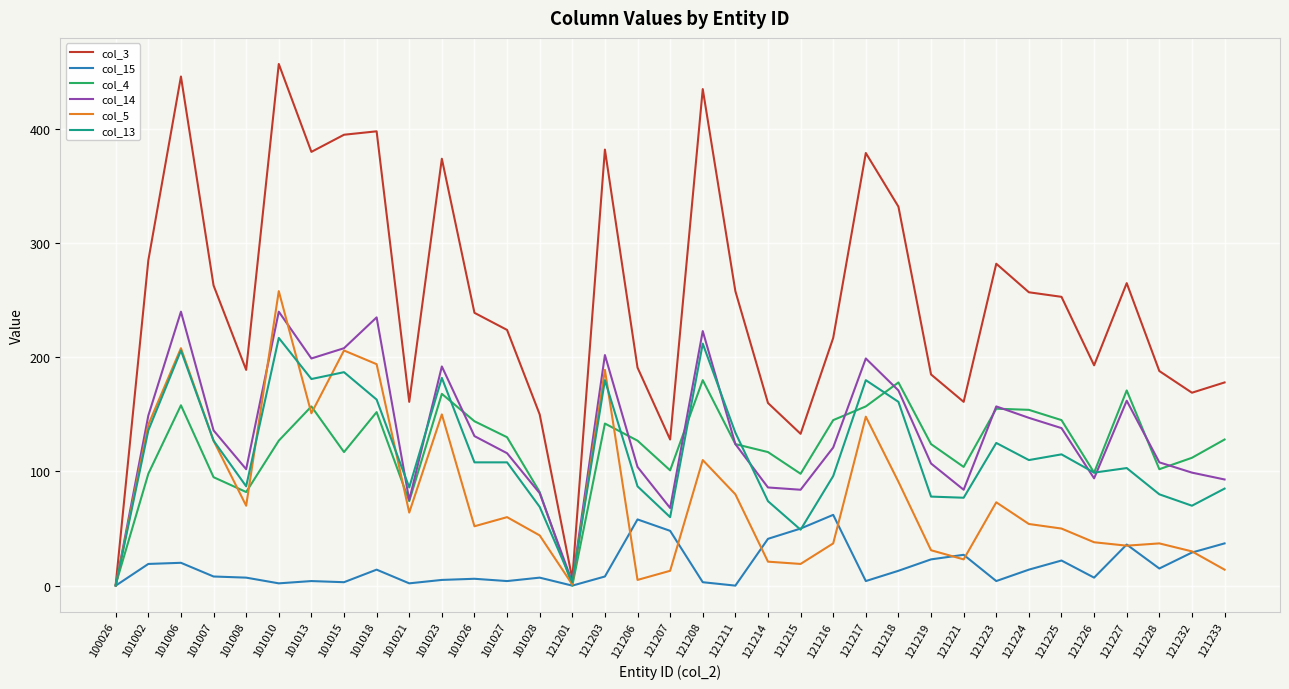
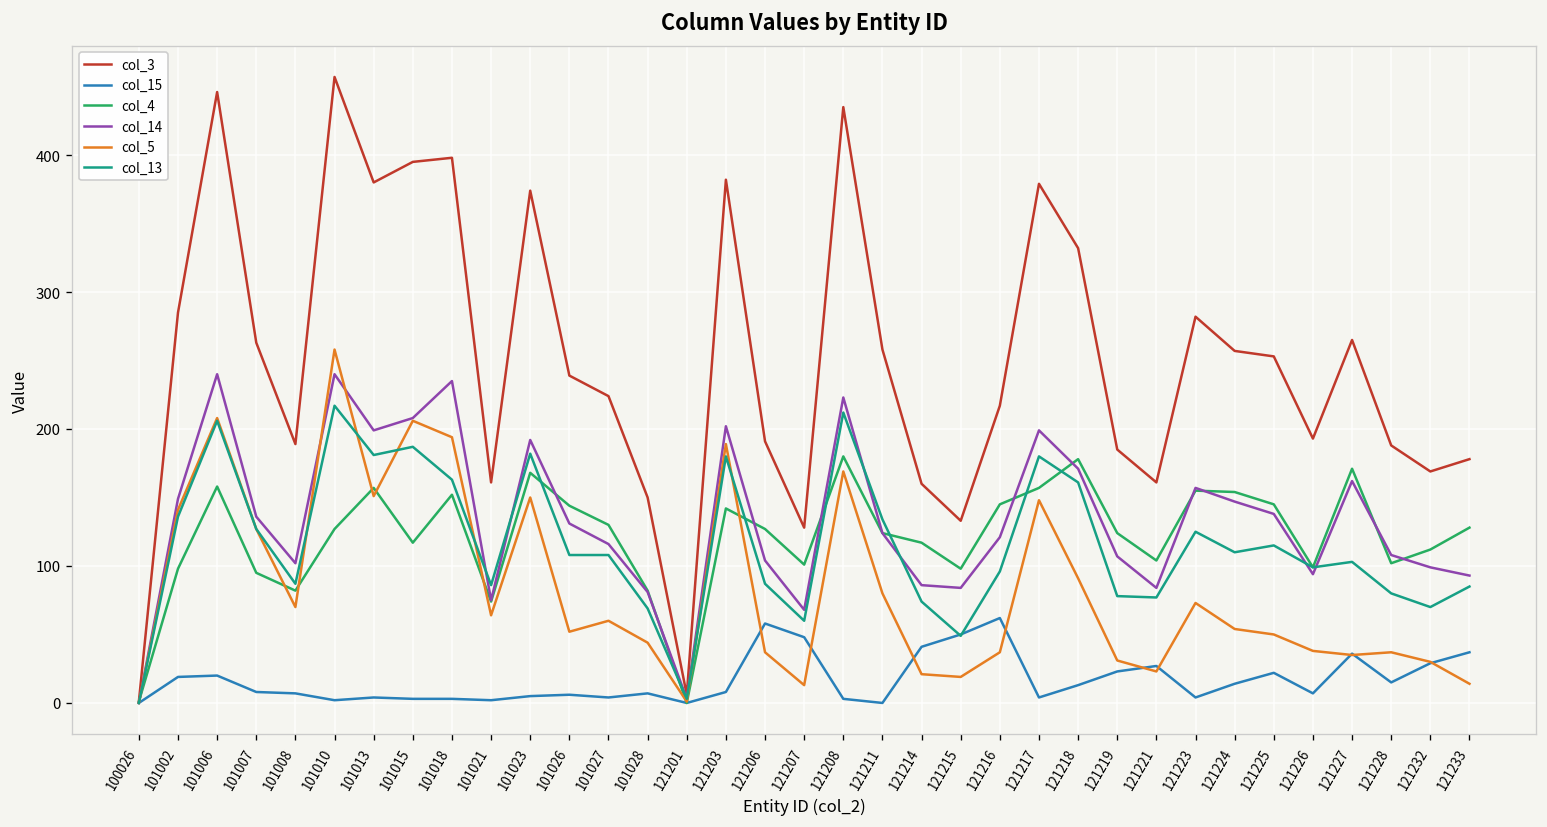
  {
    "col_3": {
      "101002": 285,
      "101006": 446,
      "101007": 263,
      "101008": 189,
      "101010": 457,
      "101013": 380,
      "101015": 395,
      "101018": 398,
      "101021": 161,
      "101023": 374,
      "101026": 239,
      "101027": 224,
      "101028": 150,
      "121201": 6,
      "121203": 382,
      "121206": 191,
      "121207": 128,
      "121208": 435,
      "121211": 258,
      "121214": 160,
      "121215": 133,
      "121216": 217,
      "121217": 379,
      "121218": 332,
      "121219": 185,
      "121221": 161,
      "121223": 282,
      "121224": 257,
      "121225": 253,
      "121226": 193,
      "121227": 265,
      "121228": 188,
      "121232": 169,
      "121233": 178
    },
    "col_15": {
      "101002": 19,
      "101006": 20,
      "101007": 8,
      "101008": 7,
      "101010": 2,
      "101013": 4,
      "101015": 3,
-     "101018": 14,
+     "101018": 3,
      "101021": 2,
      "101023": 5,
      "101026": 6,
      "101027": 4,
      "101028": 7,
      "121203": 8,
      "121206": 58,
      "121207": 48,
      "121208": 3,
      "121211": 0,
      "121214": 41,
      "121216": 62,
      "121217": 4,
      "121218": 13,
      "121219": 23,
      "121221": 27,
      "121223": 4,
      "121224": 14,
      "121225": 22,
      "121226": 7,
      "121228": 15,
      "121233": 37
    },
    "col_14": {
      "101002": 149,
      "101006": 240,
      "101007": 136,
      "101008": 102,
      "101010": 240,
      "101013": 199,
      "101018": 235,
      "101023": 192,
      "101026": 131,
      "101027": 116,
      "121203": 202,
      "121206": 104,
      "121207": 68,
      "121208": 223,
      "121214": 86,
      "121215": 84,
      "121216": 121,
      "121217": 199,
      "121218": 171,
      "121219": 107,
      "121221": 84,
      "121224": 147,
      "121225": 138,
      "121226": 94,
      "121227": 162,
      "121228": 108,
      "121232": 99,
      "121233": 93
    },
    "col_5": {
      "101002": 141,
      "101008": 70,
      "101010": 258,
      "101013": 151,
      "101018": 194,
      "101021": 64,
      "101023": 150,
      "101026": 52,
      "101027": 60,
      "101028": 44,
      "121203": 189,
-     "121206": 5,
+     "121206": 37,
      "121207": 13,
-     "121208": 110,
+     "121208": 169,
      "121211": 80,
      "121214": 21,
      "121215": 19,
      "121216": 37,
      "121217": 148,
      "121218": 91,
      "121219": 31,
      "121221": 23,
      "121223": 73,
      "121224": 54,
      "121225": 50,
      "121226": 38,
      "121228": 37,
      "121233": 14
    }
  }
